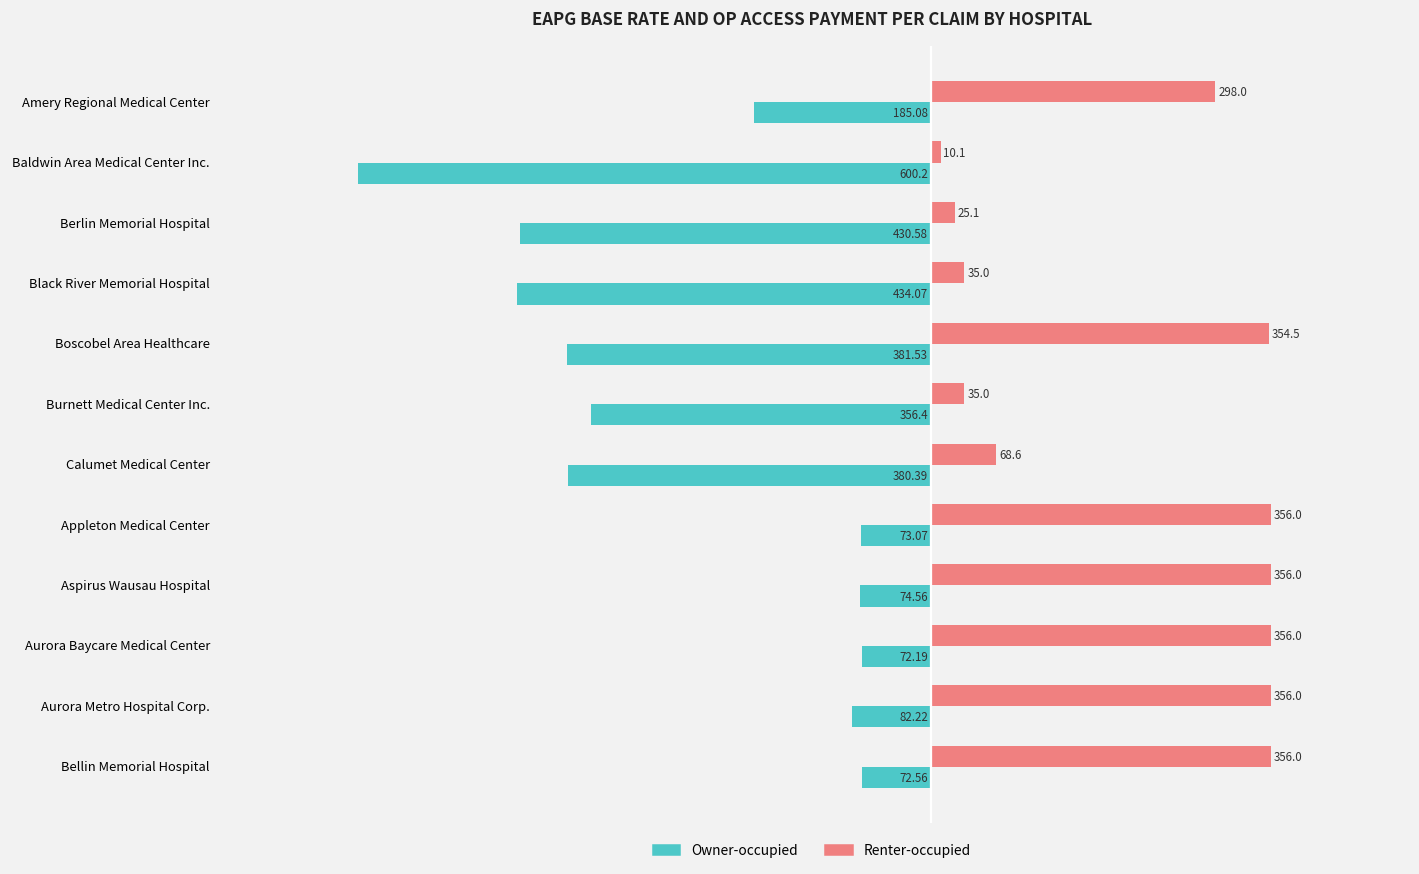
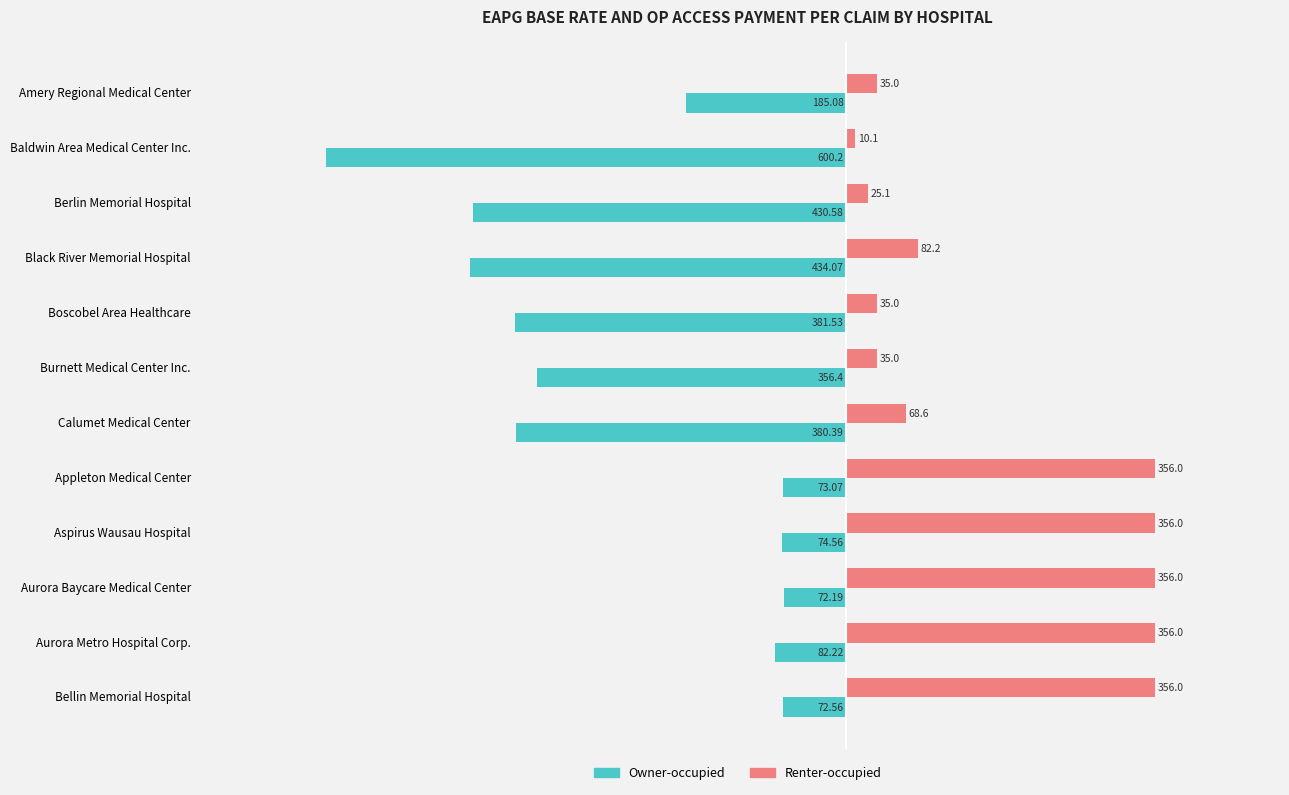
  {
    "Renter-occupied": {
-     "Amery Regional Medical Center": 298.0,
+     "Amery Regional Medical Center": 35.0,
      "Baldwin Area Medical Center Inc.": 10.1,
      "Berlin Memorial Hospital": 25.1,
-     "Black River Memorial Hospital": 35.0,
-     "Boscobel Area Healthcare": 354.5,
+     "Black River Memorial Hospital": 82.2,
+     "Boscobel Area Healthcare": 35.0,
      "Burnett Medical Center Inc.": 35.0,
      "Calumet Medical Center": 68.6,
      "Appleton Medical Center": 356.0,
      "Aspirus Wausau Hospital": 356.0,
      "Aurora Baycare Medical Center": 356.0,
      "Aurora Metro Hospital Corp.": 356.0,
      "Bellin Memorial Hospital": 356.0
    }
  }
